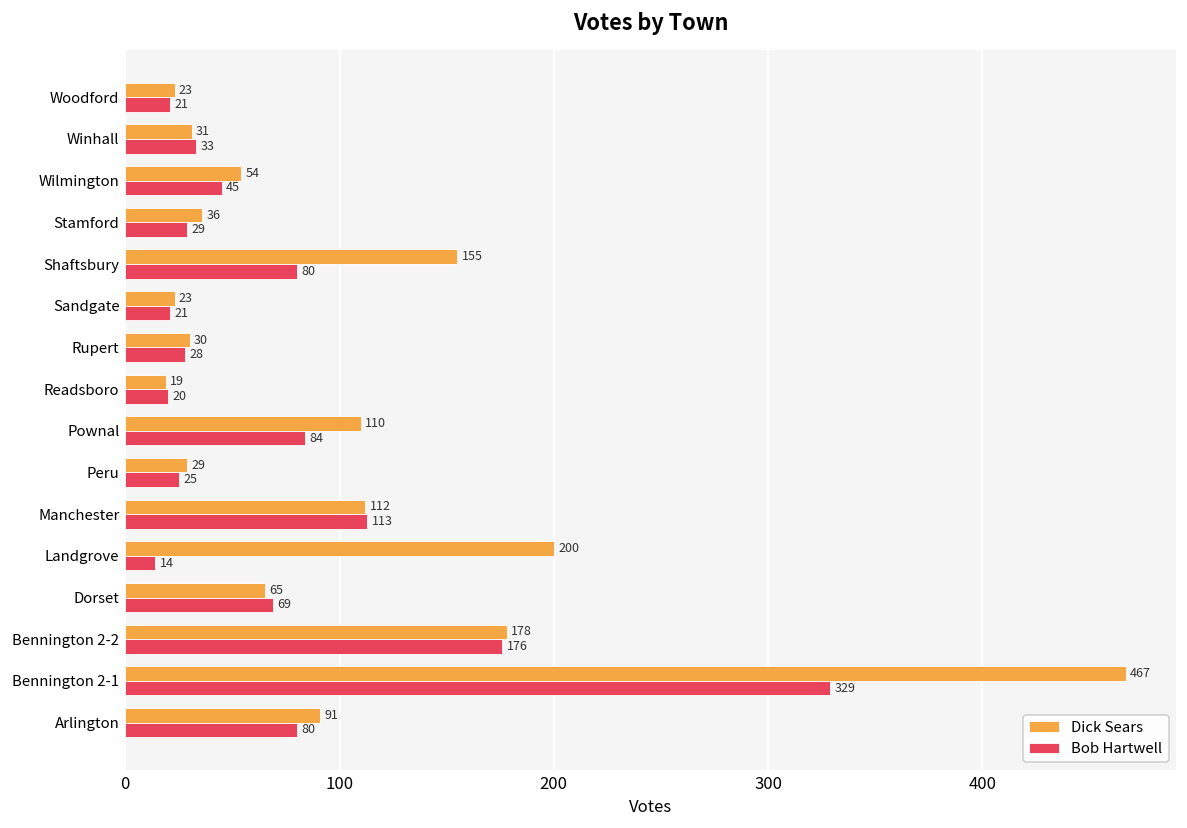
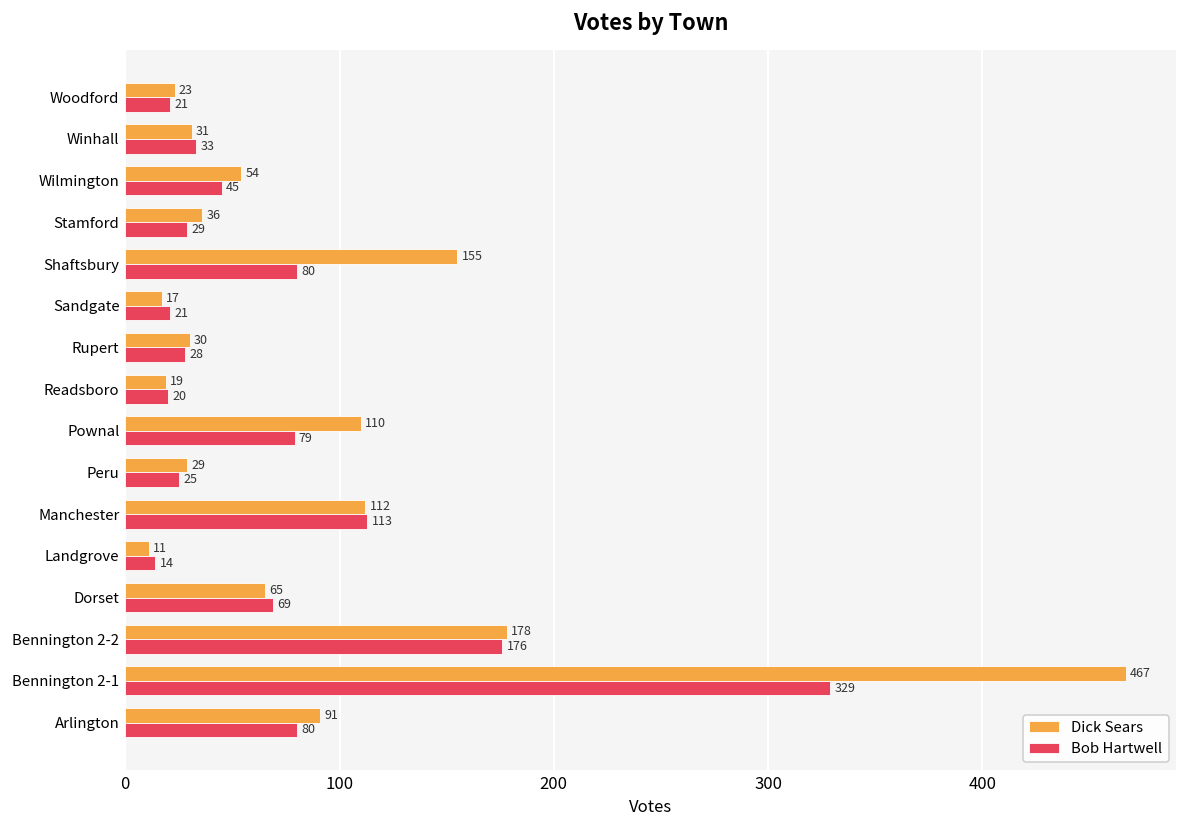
  {
    "Dick Sears": {
      "Woodford": 23,
      "Winhall": 31,
      "Wilmington": 54,
      "Stamford": 36,
      "Shaftsbury": 155,
-     "Sandgate": 23,
+     "Sandgate": 17,
      "Rupert": 30,
      "Readsboro": 19,
      "Pownal": 110,
      "Peru": 29,
      "Manchester": 112,
-     "Landgrove": 200,
+     "Landgrove": 11,
      "Dorset": 65,
      "Bennington 2-2": 178,
      "Bennington 2-1": 467,
      "Arlington": 91
    },
    "Bob Hartwell": {
      "Woodford": 21,
      "Winhall": 33,
      "Wilmington": 45,
      "Stamford": 29,
      "Shaftsbury": 80,
      "Sandgate": 21,
      "Rupert": 28,
      "Readsboro": 20,
-     "Pownal": 84,
+     "Pownal": 79,
      "Peru": 25,
      "Manchester": 113,
      "Landgrove": 14,
      "Dorset": 69,
      "Bennington 2-2": 176,
      "Bennington 2-1": 329,
      "Arlington": 80
    }
  }
